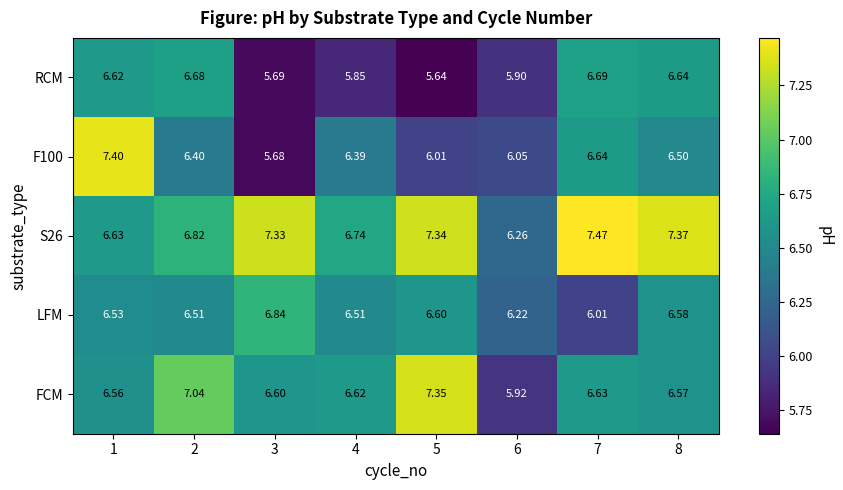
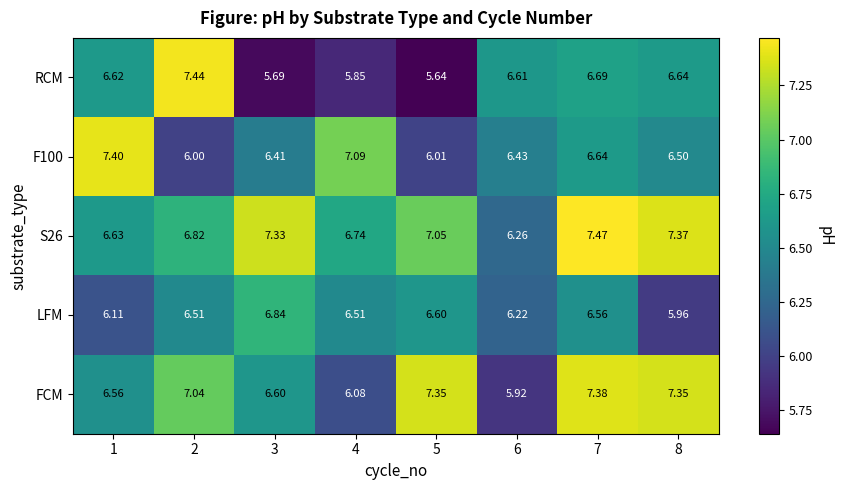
  {
    "RCM": {
      "1": 6.62,
-     "2": 6.68,
+     "2": 7.44,
      "3": 5.69,
      "4": 5.85,
      "5": 5.64,
-     "6": 5.90,
+     "6": 6.61,
      "7": 6.69,
      "8": 6.64
    },
    "F100": {
      "1": 7.40,
-     "2": 6.40,
-     "3": 5.68,
-     "4": 6.39,
+     "2": 6.00,
+     "3": 6.41,
+     "4": 7.09,
      "5": 6.01,
-     "6": 6.05,
+     "6": 6.43,
      "7": 6.64,
      "8": 6.50
    },
    "S26": {
      "1": 6.63,
      "2": 6.82,
      "3": 7.33,
      "4": 6.74,
-     "5": 7.34,
+     "5": 7.05,
      "6": 6.26,
      "7": 7.47,
      "8": 7.37
    },
    "LFM": {
-     "1": 6.53,
+     "1": 6.11,
      "2": 6.51,
      "3": 6.84,
      "4": 6.51,
      "5": 6.60,
      "6": 6.22,
-     "7": 6.01,
-     "8": 6.58
+     "7": 6.56,
+     "8": 5.96
    },
    "FCM": {
      "1": 6.56,
      "2": 7.04,
      "3": 6.60,
-     "4": 6.62,
+     "4": 6.08,
      "5": 7.35,
      "6": 5.92,
-     "7": 6.63,
-     "8": 6.57
+     "7": 7.38,
+     "8": 7.35
    }
  }
